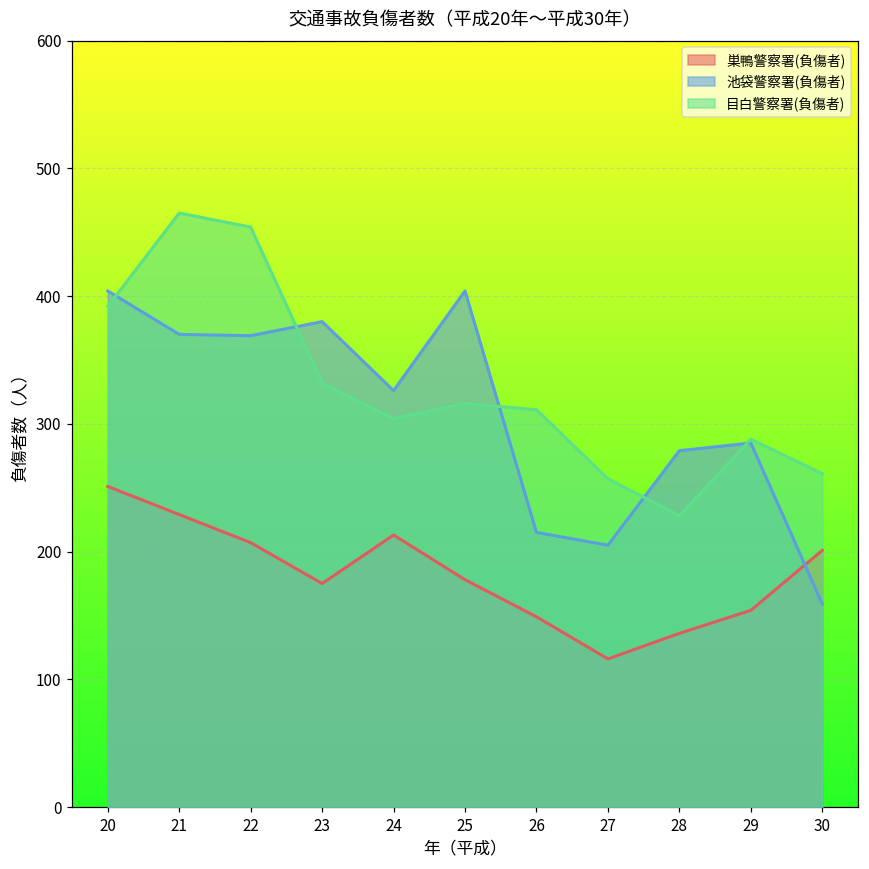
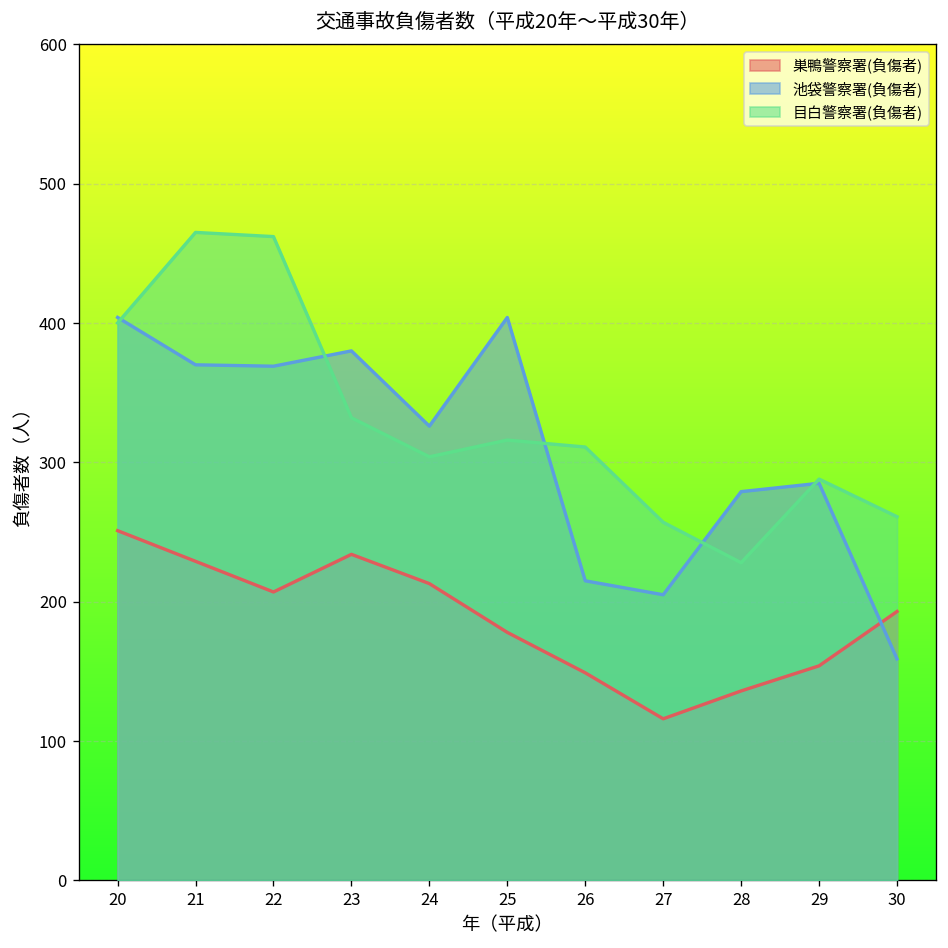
  {
    "巣鴨警察署(負傷者)": {
      "20": 251,
      "21": 229,
      "22": 207,
-     "23": 175,
+     "23": 234,
      "24": 213,
      "25": 178,
      "26": 149,
      "27": 116,
      "28": 136,
      "29": 154,
-     "30": 201
+     "30": 193
    },
    "池袋警察署(負傷者)": {
      "20": 404,
      "21": 370,
      "22": 369,
      "23": 380,
      "24": 326,
      "25": 404,
      "26": 215,
      "27": 205,
      "28": 279,
      "29": 285,
      "30": 159
    },
    "目白警察署(負傷者)": {
-     "20": 392,
+     "20": 400,
      "21": 465,
-     "22": 454,
+     "22": 462,
      "23": 332,
      "24": 304,
      "25": 316,
      "26": 311,
      "27": 257,
      "28": 228,
      "29": 288,
      "30": 261
    }
  }
